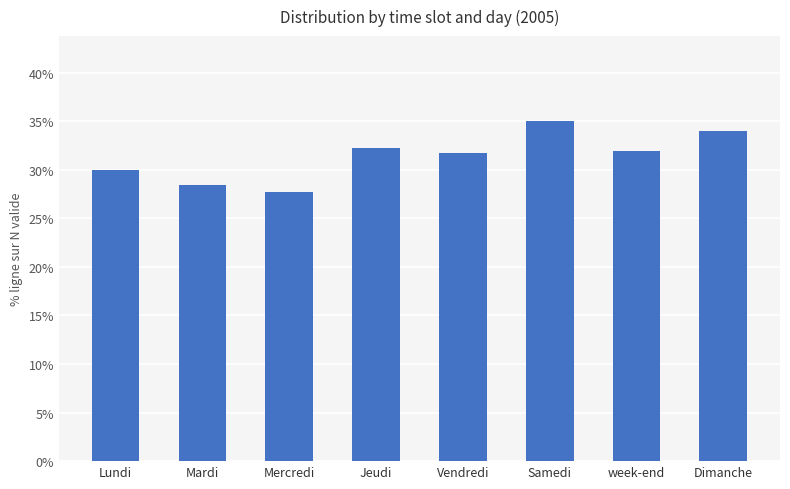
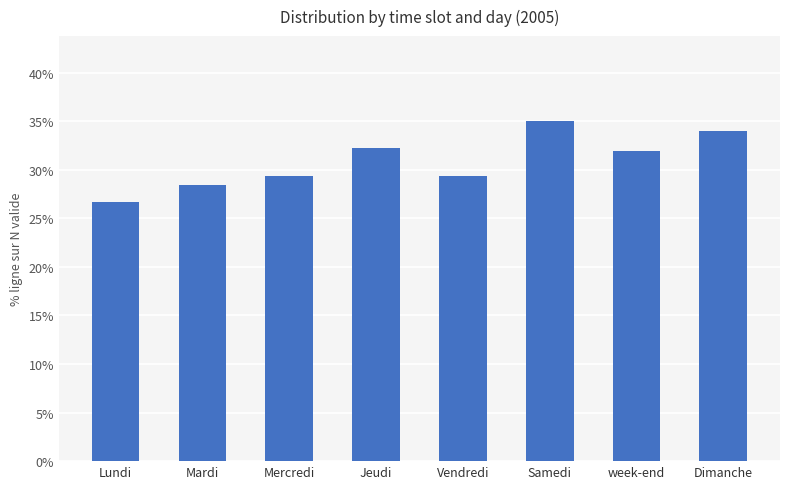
  {
-   "Lundi": "30%",
+   "Lundi": "27%",
    "Mardi": "28%",
-   "Mercredi": "28%",
+   "Mercredi": "29%",
    "Jeudi": "32%",
-   "Vendredi": "32%",
+   "Vendredi": "29%",
    "Samedi": "35%",
    "week-end": "32%",
    "Dimanche": "34%"
  }
